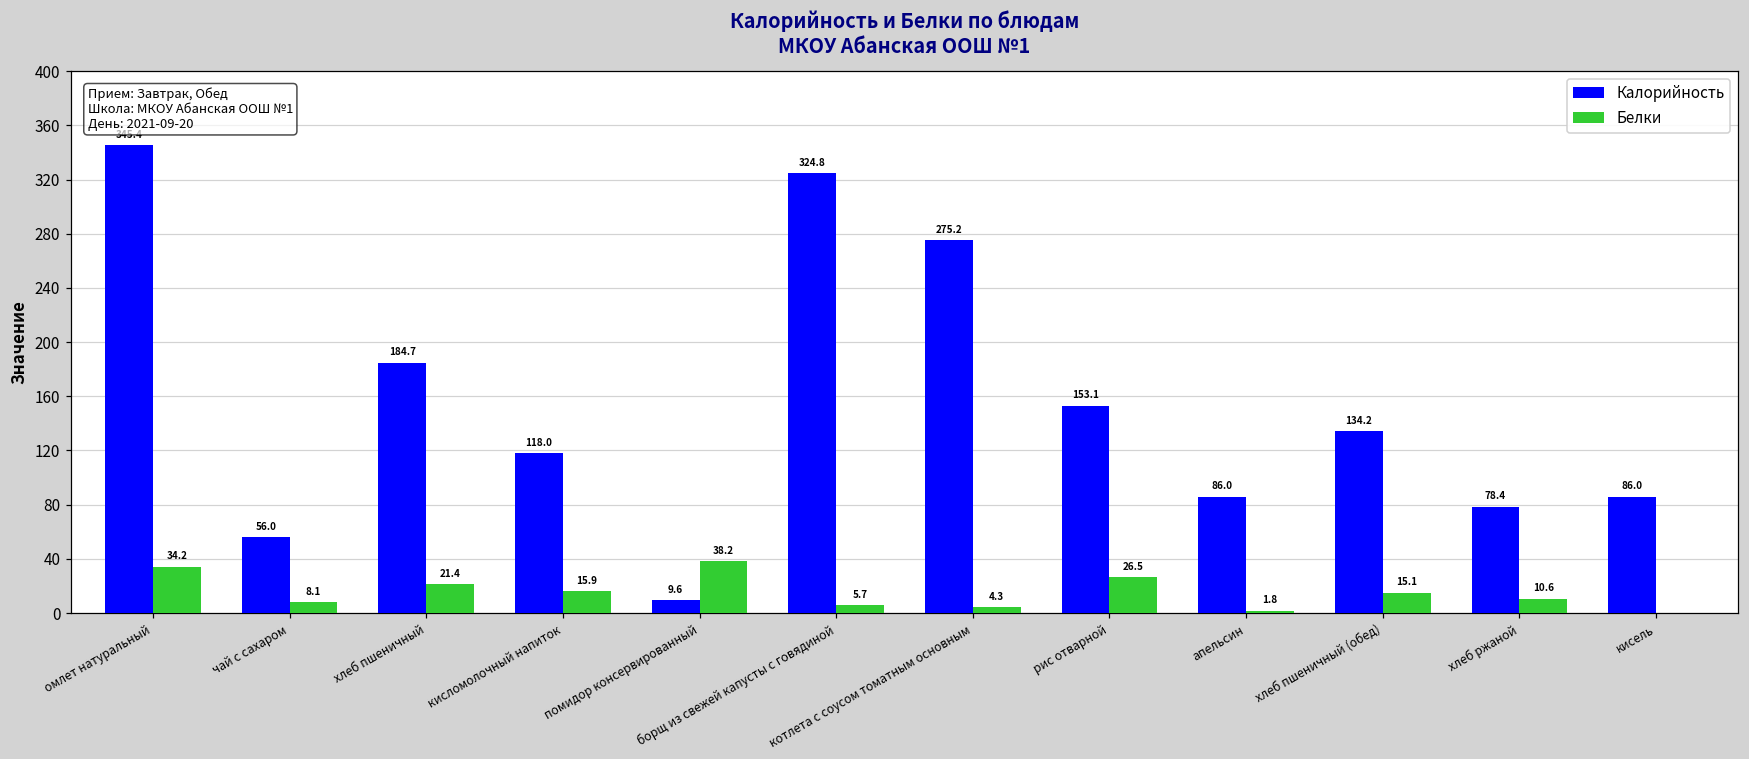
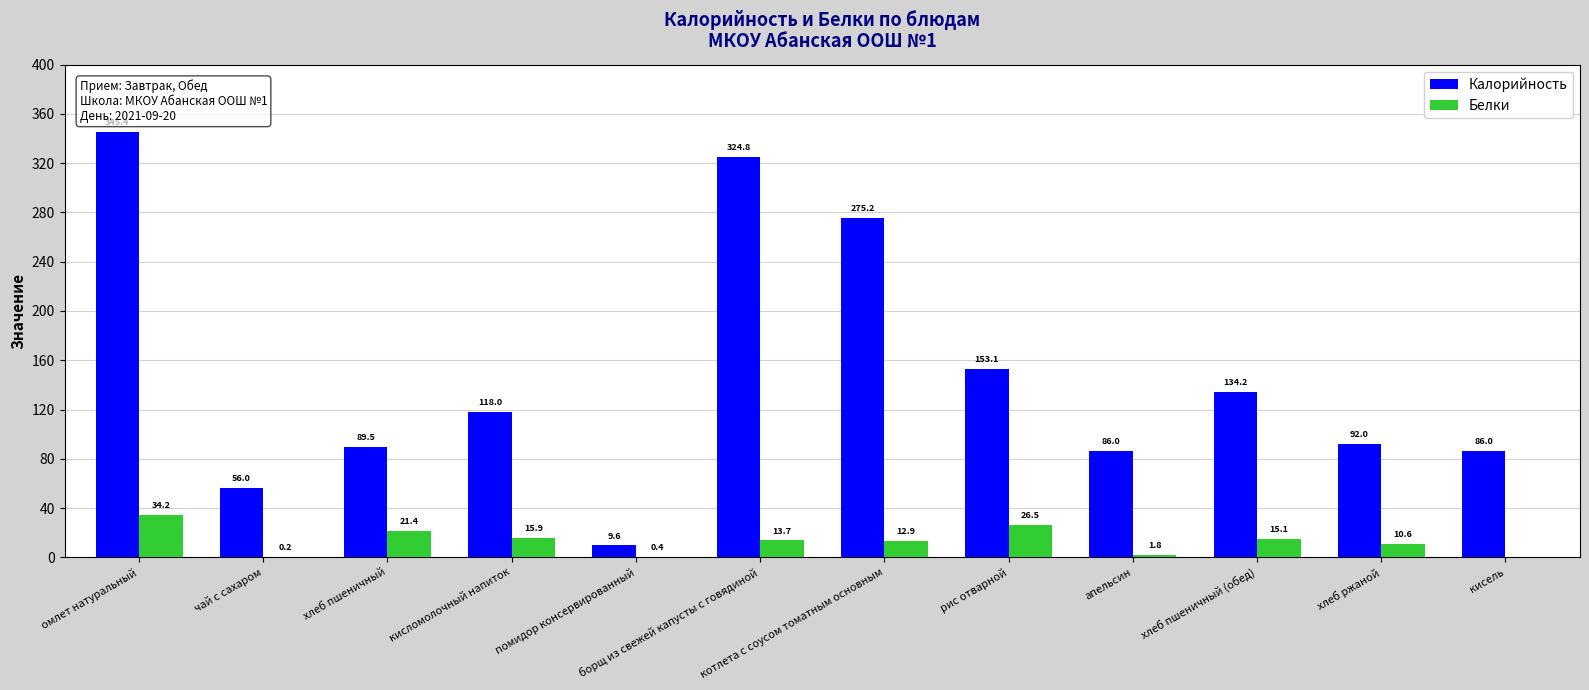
  {
    "Калорийность": {
      "чай с сахаром": 56.0,
-     "хлеб пшеничный": 184.7,
+     "хлеб пшеничный": 89.5,
      "кисломолочный напиток": 118.0,
      "помидор консервированный": 9.6,
      "борщ из свежей капусты с говядиной": 324.8,
      "котлета с соусом томатным основным": 275.2,
      "рис отварной": 153.1,
      "апельсин": 86.0,
      "хлеб пшеничный (обед)": 134.2,
-     "хлеб ржаной": 78.4,
+     "хлеб ржаной": 92.0,
      "кисель": 86.0
    },
    "Белки": {
      "омлет натуральный": 34.2,
-     "чай с сахаром": 8.1,
+     "чай с сахаром": 0.2,
      "хлеб пшеничный": 21.4,
      "кисломолочный напиток": 15.9,
-     "помидор консервированный": 38.2,
-     "борщ из свежей капусты с говядиной": 5.7,
-     "котлета с соусом томатным основным": 4.3,
+     "помидор консервированный": 0.4,
+     "борщ из свежей капусты с говядиной": 13.7,
+     "котлета с соусом томатным основным": 12.9,
      "рис отварной": 26.5,
      "апельсин": 1.8,
      "хлеб пшеничный (обед)": 15.1,
      "хлеб ржаной": 10.6
    }
  }
